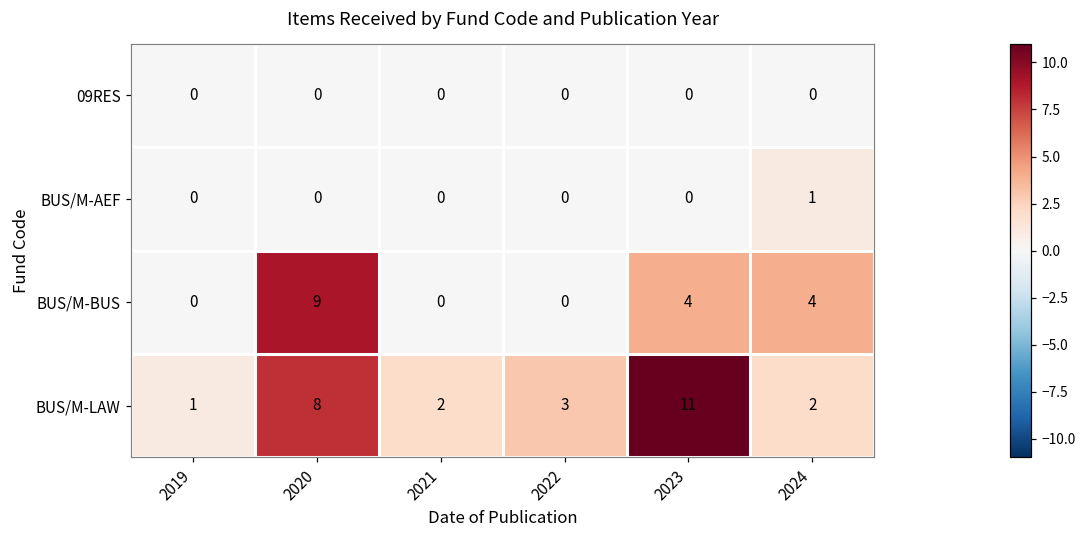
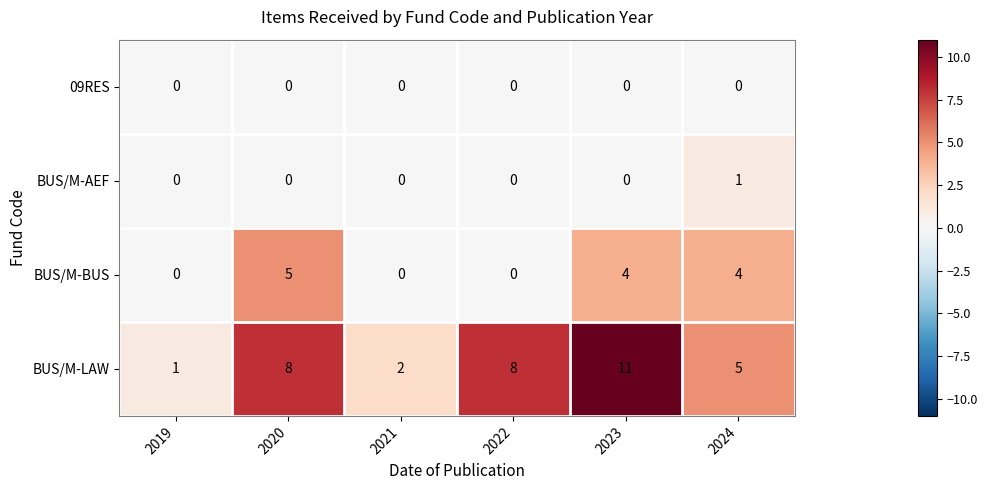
  {
    "09RES": {
      "2019": 0,
      "2020": 0,
      "2021": 0,
      "2022": 0,
      "2023": 0,
      "2024": 0
    },
    "BUS/M-AEF": {
      "2019": 0,
      "2020": 0,
      "2021": 0,
      "2022": 0,
      "2023": 0,
      "2024": 1
    },
    "BUS/M-BUS": {
      "2019": 0,
-     "2020": 9,
+     "2020": 5,
      "2021": 0,
      "2022": 0,
      "2023": 4,
      "2024": 4
    },
    "BUS/M-LAW": {
      "2019": 1,
      "2020": 8,
      "2021": 2,
-     "2022": 3,
+     "2022": 8,
      "2023": 11,
-     "2024": 2
+     "2024": 5
    }
  }
